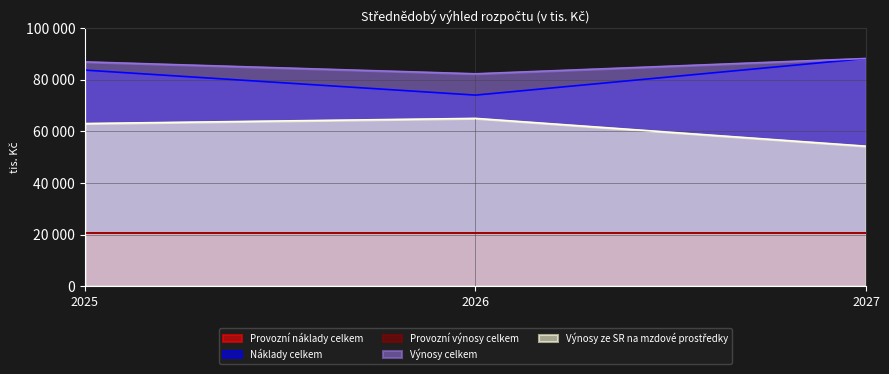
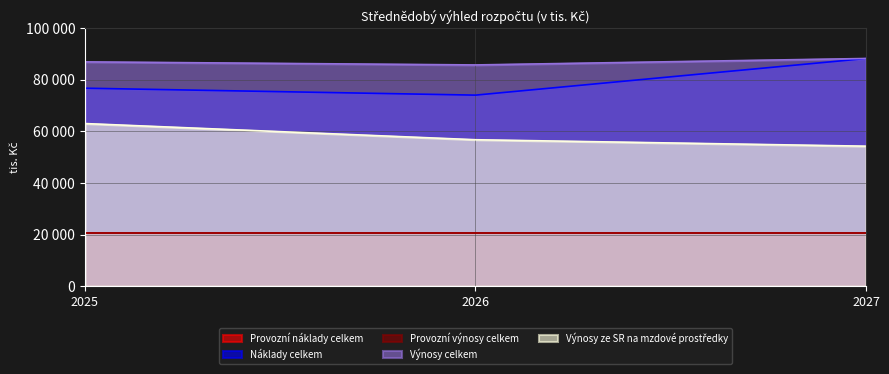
  {
    "Provozní výnosy celkem": {
      "2025": 21000,
      "2026": 21000,
      "2027": 21000
    },
    "Náklady celkem": {
-     "2025": 84000,
+     "2025": 77000,
      "2026": 74000
    },
    "Výnosy celkem": {
      "2025": 87000,
-     "2026": 82000
+     "2026": 86000
    },
    "Výnosy ze SR na mzdové prostředky": {
      "2025": 63000,
-     "2026": 65000,
+     "2026": 57000,
      "2027": 54000
    }
  }
